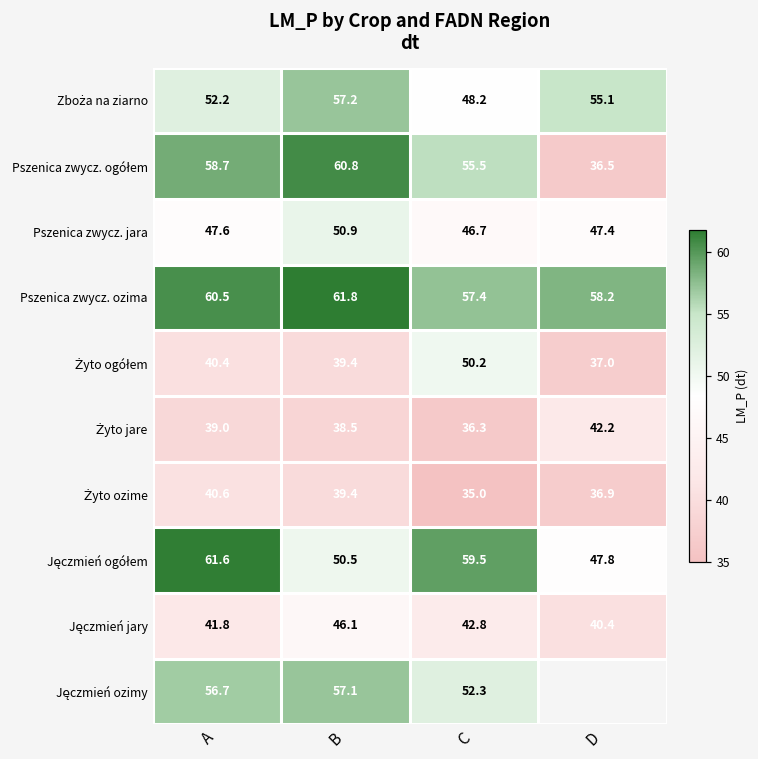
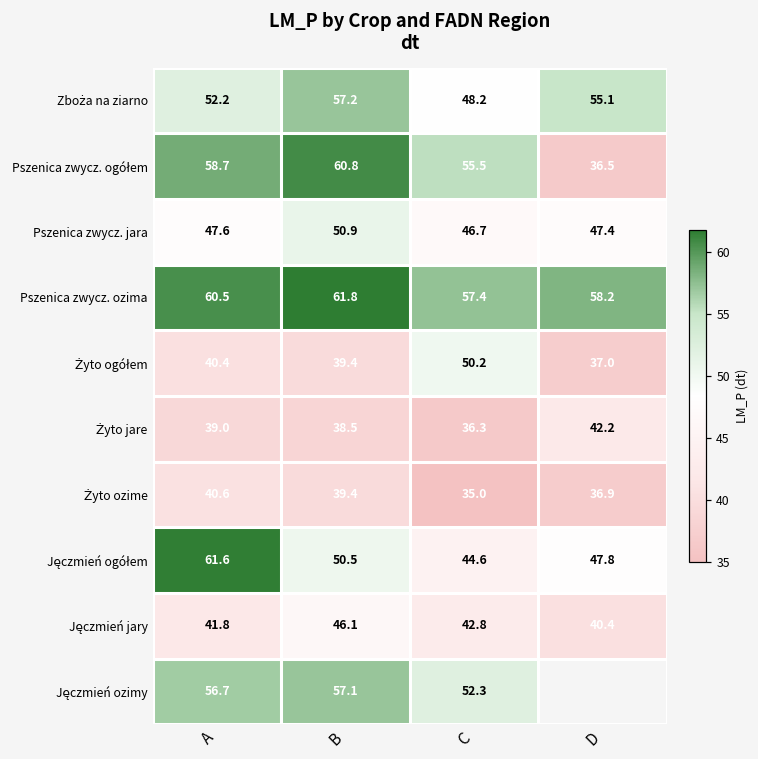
  {
    "Zboża na ziarno": {
      "A": 52.2,
      "B": 57.2,
      "C": 48.2,
      "D": 55.1
    },
    "Pszenica zwycz. ogółem": {
      "A": 58.7,
      "B": 60.8,
      "C": 55.5,
      "D": 36.5
    },
    "Pszenica zwycz. jara": {
      "A": 47.6,
      "B": 50.9,
      "C": 46.7,
      "D": 47.4
    },
    "Pszenica zwycz. ozima": {
      "A": 60.5,
      "B": 61.8,
      "C": 57.4,
      "D": 58.2
    },
    "Żyto ogółem": {
      "C": 50.2,
      "D": 37.0
    },
    "Żyto jare": {
      "C": 36.3,
      "D": 42.2
    },
    "Żyto ozime": {
      "C": 35.0,
      "D": 36.9
    },
    "Jęczmień ogółem": {
      "A": 61.6,
      "B": 50.5,
-     "C": 59.5,
+     "C": 44.6,
      "D": 47.8
    },
    "Jęczmień jary": {
      "A": 41.8,
      "B": 46.1,
      "C": 42.8
    },
    "Jęczmień ozimy": {
      "A": 56.7,
      "B": 57.1,
      "C": 52.3
    }
  }
